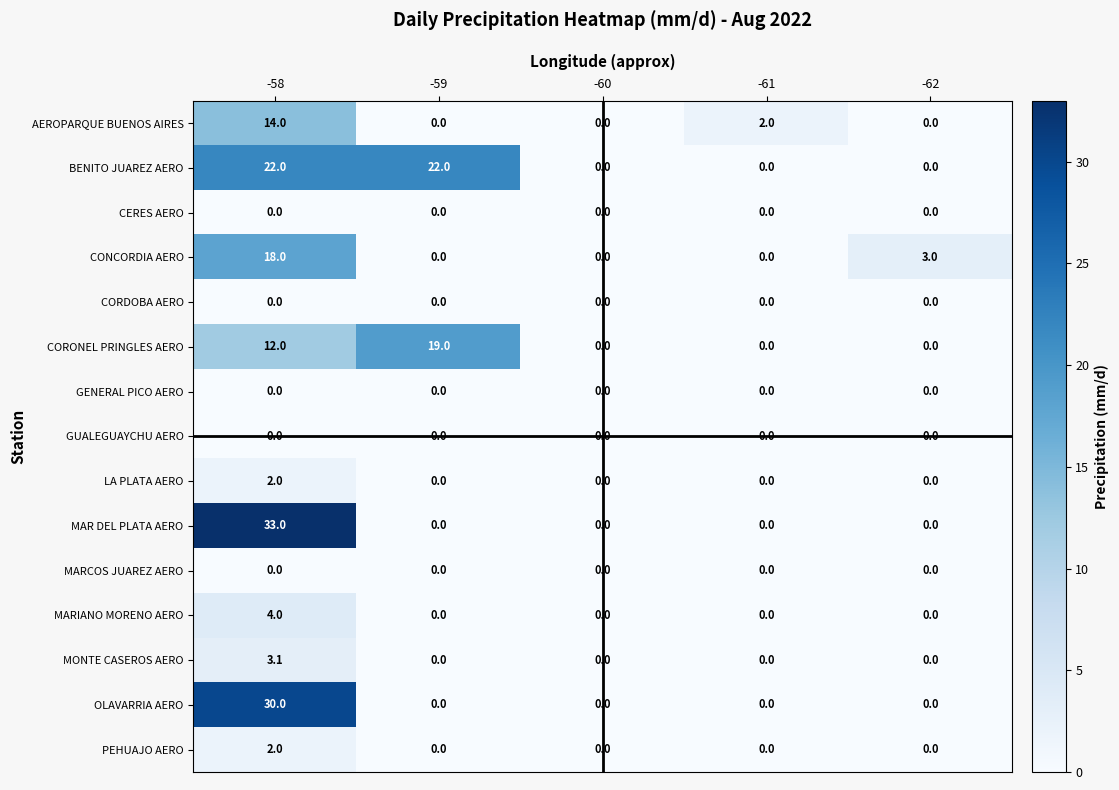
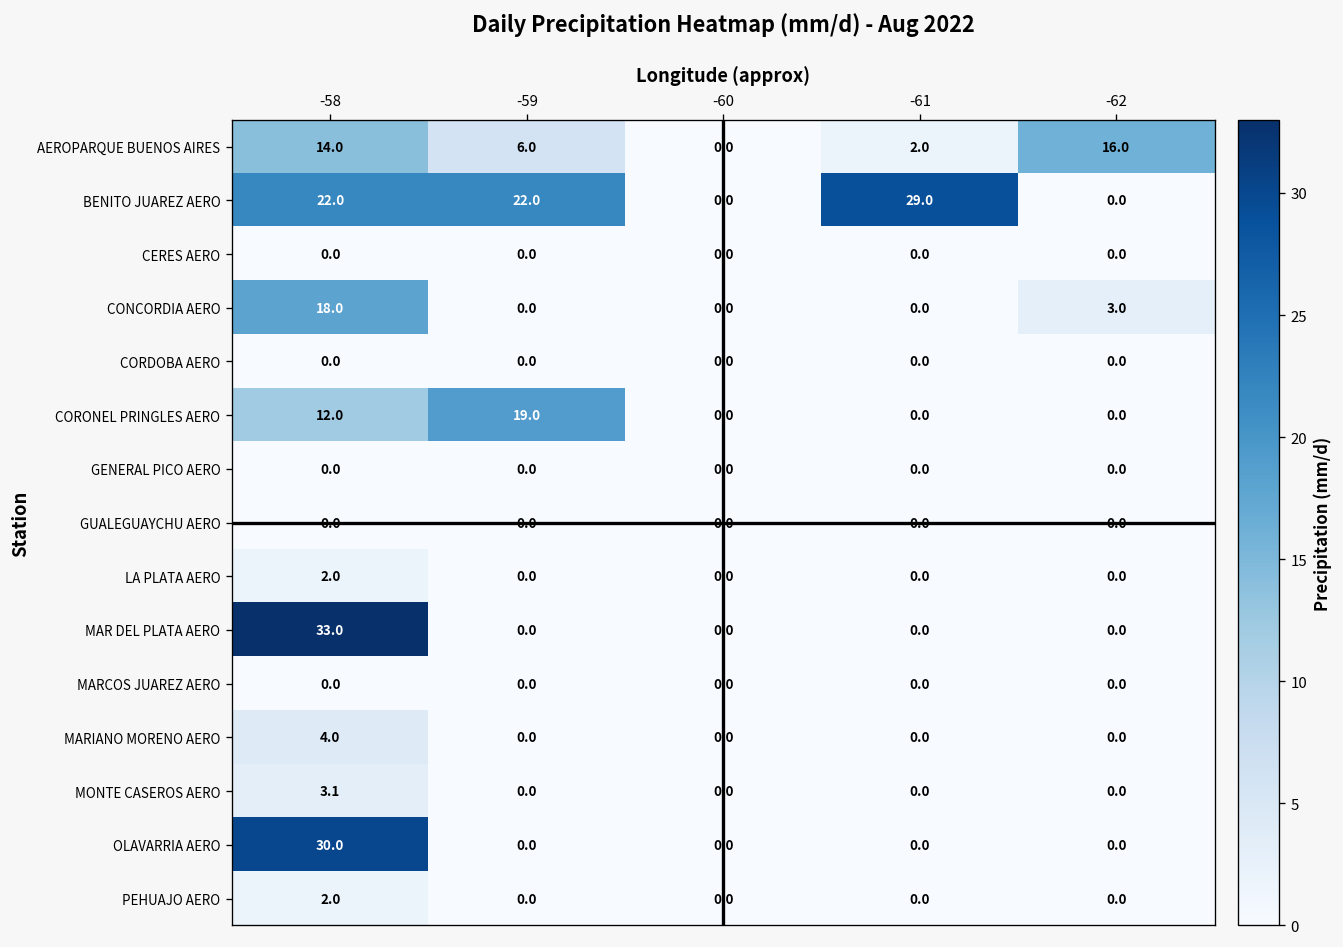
  {
    "AEROPARQUE BUENOS AIRES": {
      "-58": 14.0,
-     "-59": 0.0,
+     "-59": 6.0,
      "-60": 0.0,
      "-61": 2.0,
-     "-62": 0.0
+     "-62": 16.0
    },
    "BENITO JUAREZ AERO": {
      "-58": 22.0,
      "-59": 22.0,
      "-60": 0.0,
-     "-61": 0.0,
+     "-61": 29.0,
      "-62": 0.0
    },
    "CERES AERO": {
      "-58": 0.0,
      "-59": 0.0,
      "-60": 0.0,
      "-61": 0.0,
      "-62": 0.0
    },
    "CONCORDIA AERO": {
      "-58": 18.0,
      "-59": 0.0,
      "-60": 0.0,
      "-61": 0.0,
      "-62": 3.0
    },
    "CORDOBA AERO": {
      "-58": 0.0,
      "-59": 0.0,
      "-60": 0.0,
      "-61": 0.0,
      "-62": 0.0
    },
    "CORONEL PRINGLES AERO": {
      "-58": 12.0,
      "-59": 19.0,
      "-60": 0.0,
      "-61": 0.0,
      "-62": 0.0
    },
    "GENERAL PICO AERO": {
      "-58": 0.0,
      "-59": 0.0,
      "-60": 0.0,
      "-61": 0.0,
      "-62": 0.0
    },
    "GUALEGUAYCHU AERO": {
      "-58": 0.0,
      "-59": 0.0,
      "-60": 0.0,
      "-61": 0.0,
      "-62": 0.0
    },
    "LA PLATA AERO": {
      "-58": 2.0,
      "-59": 0.0,
      "-60": 0.0,
      "-61": 0.0,
      "-62": 0.0
    },
    "MAR DEL PLATA AERO": {
      "-58": 33.0,
      "-59": 0.0,
      "-60": 0.0,
      "-61": 0.0,
      "-62": 0.0
    },
    "MARCOS JUAREZ AERO": {
      "-58": 0.0,
      "-59": 0.0,
      "-60": 0.0,
      "-61": 0.0,
      "-62": 0.0
    },
    "MARIANO MORENO AERO": {
      "-58": 4.0,
      "-59": 0.0,
      "-60": 0.0,
      "-61": 0.0,
      "-62": 0.0
    },
    "MONTE CASEROS AERO": {
      "-58": 3.1,
      "-59": 0.0,
      "-60": 0.0,
      "-61": 0.0,
      "-62": 0.0
    },
    "OLAVARRIA AERO": {
      "-58": 30.0,
      "-59": 0.0,
      "-60": 0.0,
      "-61": 0.0,
      "-62": 0.0
    },
    "PEHUAJO AERO": {
      "-58": 2.0,
      "-59": 0.0,
      "-60": 0.0,
      "-61": 0.0,
      "-62": 0.0
    }
  }
